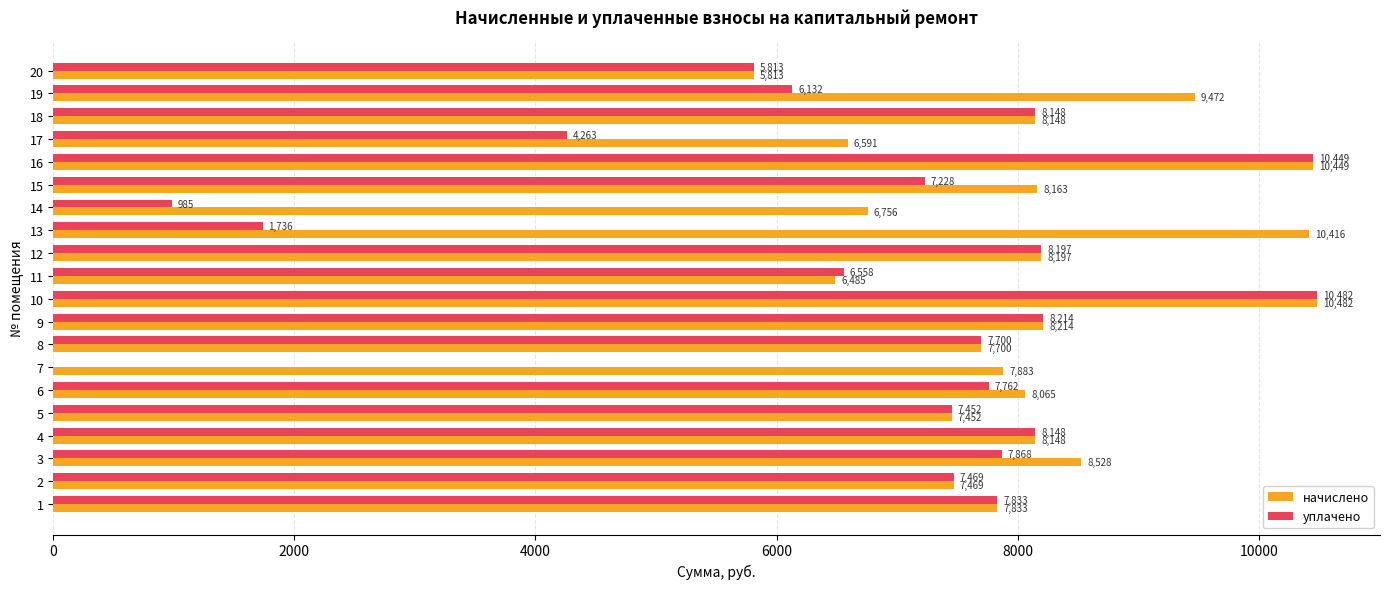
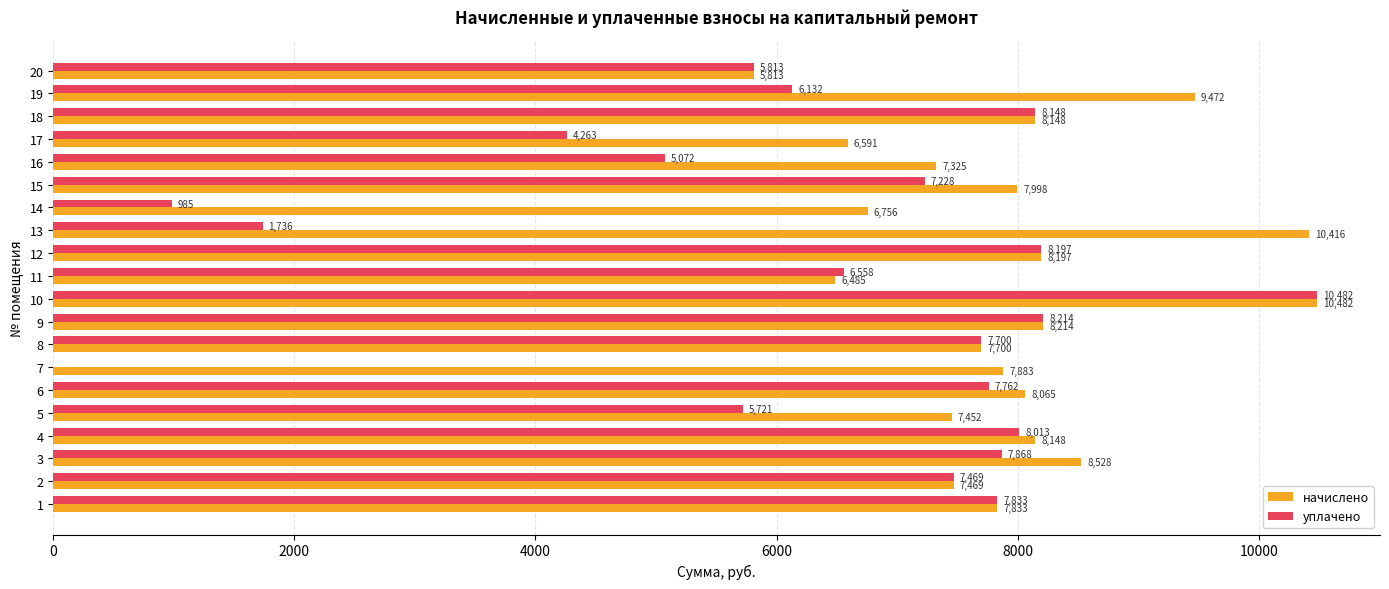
  {
    "начислено": {
      "19": "9,472",
      "17": "6,591",
-     "16": "10,449",
-     "15": "8,163",
+     "16": "7,325",
+     "15": "7,998",
      "14": "6,756",
      "13": "10,416",
      "11": "6,485",
      "7": "7,883",
      "6": "8,065",
      "5": "7,452",
      "4": "8,148",
      "3": "8,528"
    },
    "уплачено": {
      "19": "6,132",
      "17": "4,263",
-     "16": "10,449",
+     "16": "5,072",
      "15": "7,228",
      "14": "985",
      "13": "1,736",
      "11": "6,558",
      "6": "7,762",
-     "5": "7,452",
-     "4": "8,148",
+     "5": "5,721",
+     "4": "8,013",
      "3": "7,868"
    }
  }
